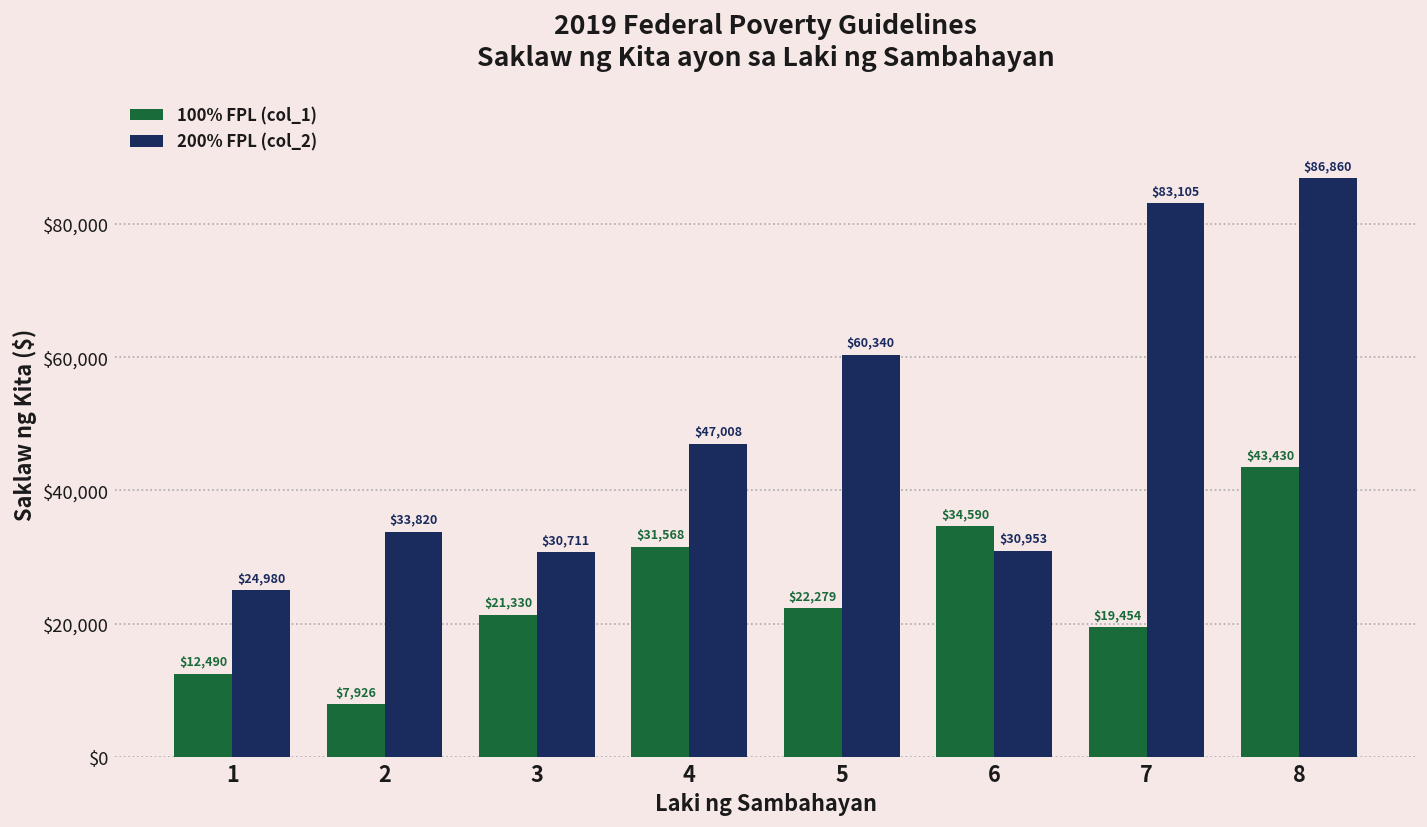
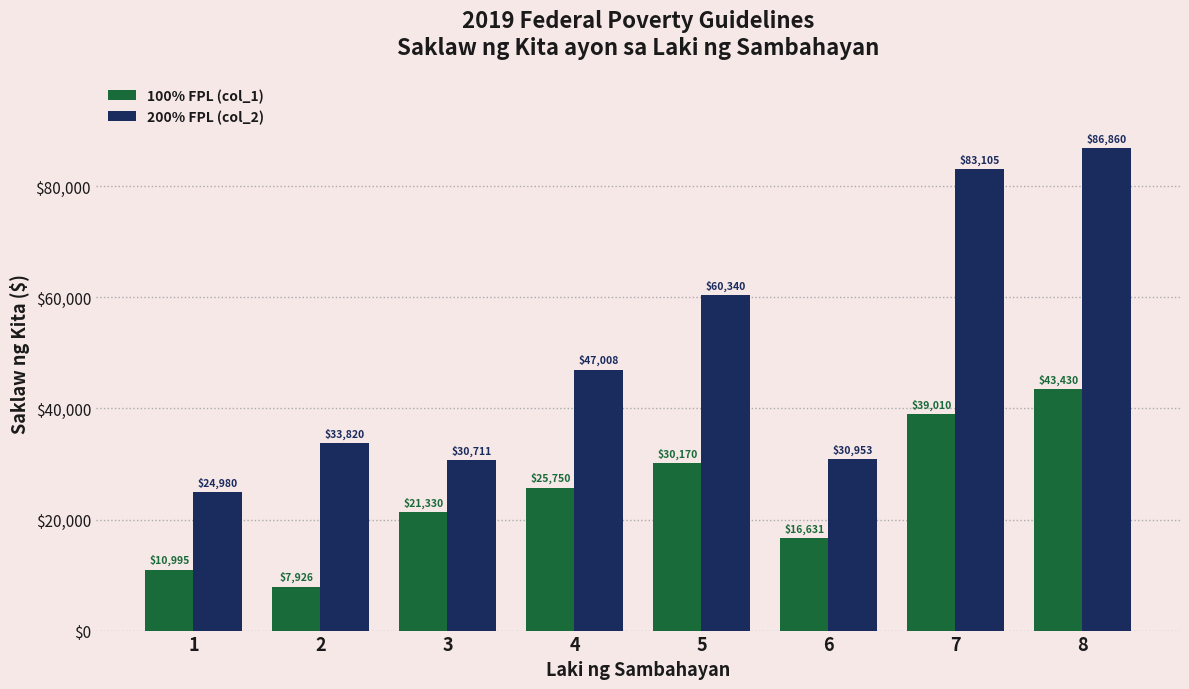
  {
    "100% FPL (col_1)": {
-     "1": "$12,490",
+     "1": "$10,995",
      "2": "$7,926",
      "3": "$21,330",
-     "4": "$31,568",
-     "5": "$22,279",
-     "6": "$34,590",
-     "7": "$19,454",
+     "4": "$25,750",
+     "5": "$30,170",
+     "6": "$16,631",
+     "7": "$39,010",
      "8": "$43,430"
    },
    "200% FPL (col_2)": {
      "1": "$24,980",
      "2": "$33,820",
      "3": "$30,711",
      "4": "$47,008",
      "5": "$60,340",
      "6": "$30,953",
      "7": "$83,105",
      "8": "$86,860"
    }
  }
